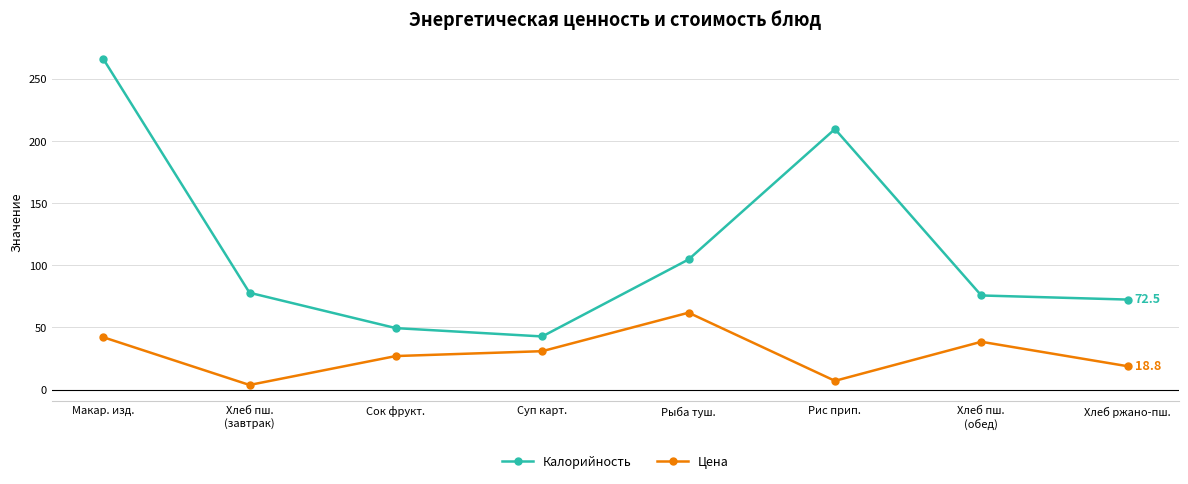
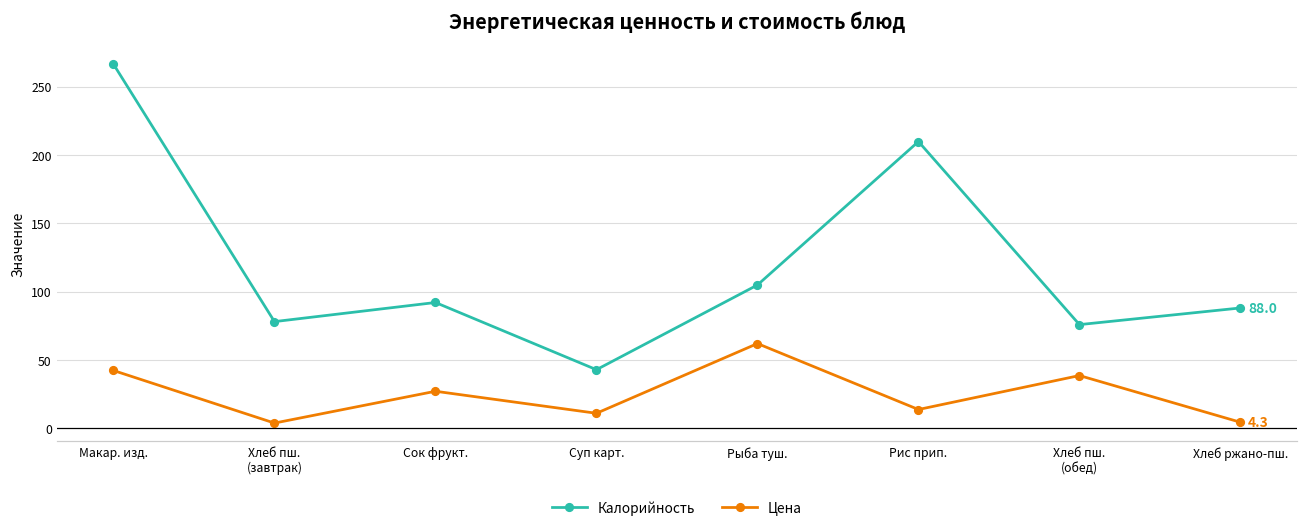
  {
    "Калорийность": {
-     "Сок фрукт.": 50,
-     "Хлеб ржано-пш.": 72.5
+     "Сок фрукт.": 92,
+     "Хлеб ржано-пш.": 88.0
    },
    "Цена": {
-     "Суп карт.": 31,
-     "Рис прип.": 7,
-     "Хлеб ржано-пш.": 18.8
+     "Суп карт.": 11,
+     "Рис прип.": 14,
+     "Хлеб ржано-пш.": 4.3
    }
  }
